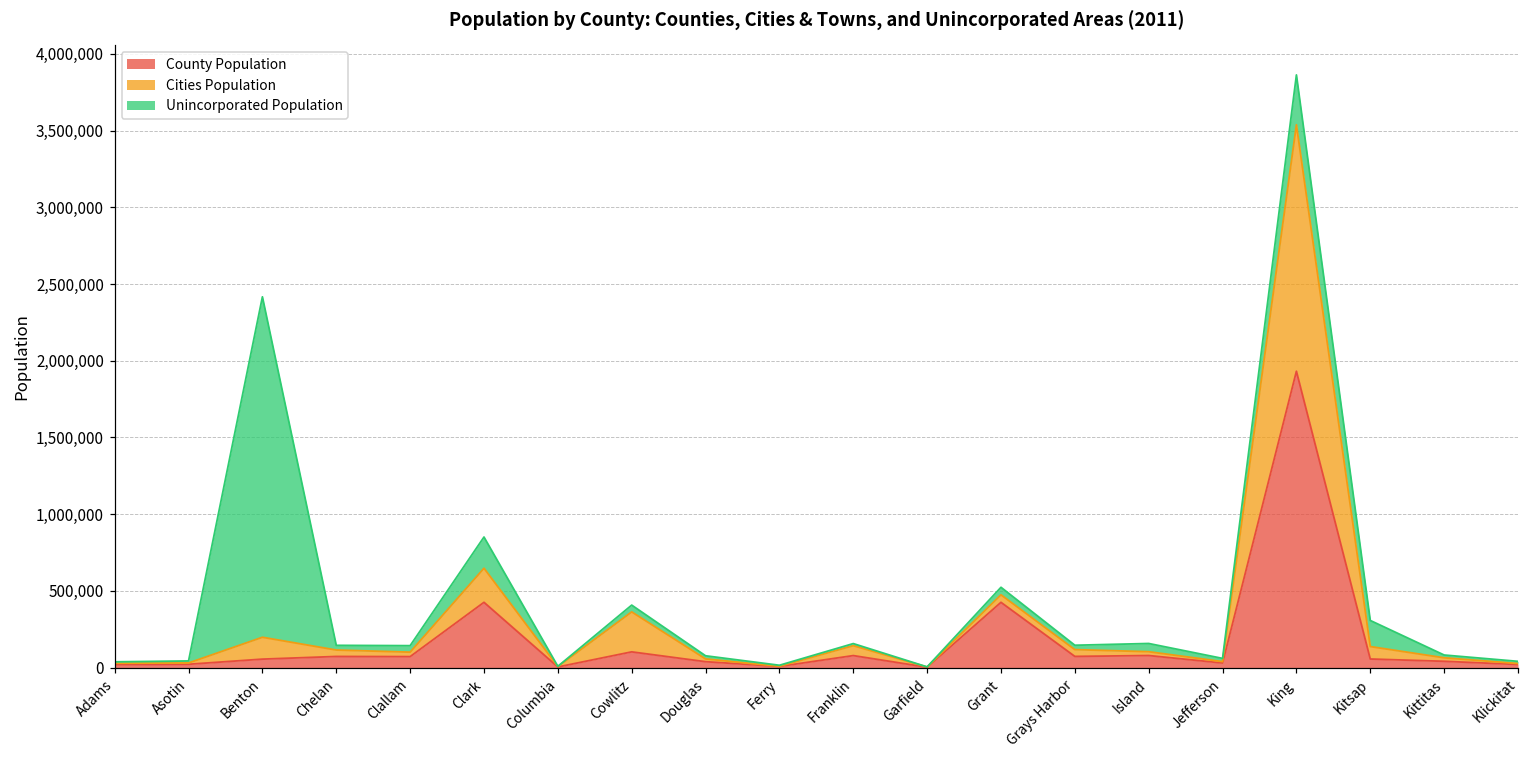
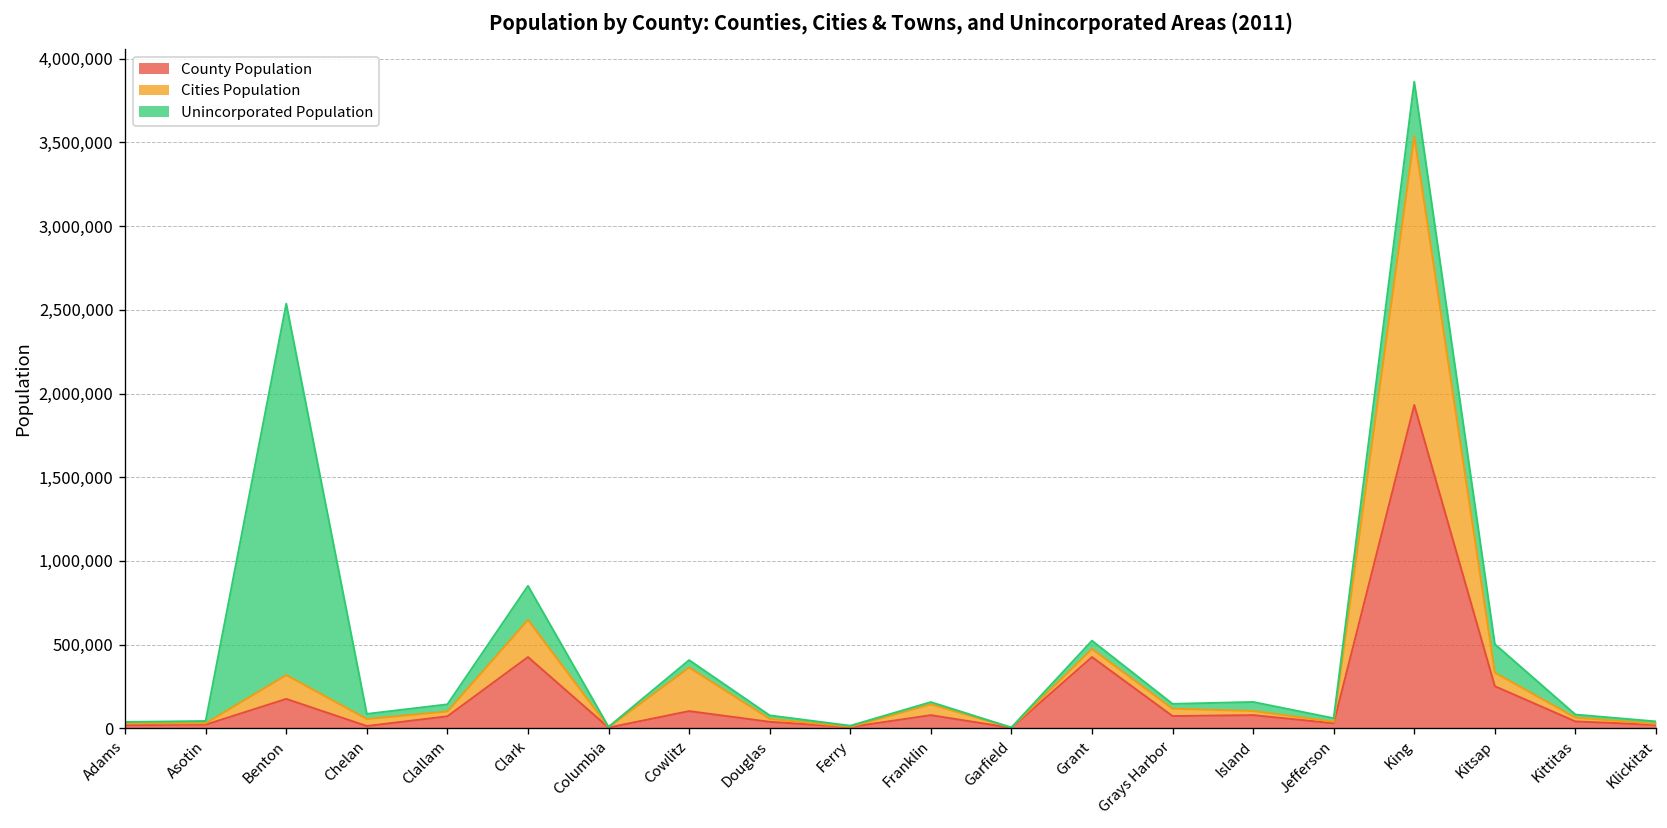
  {
    "County Population": {
-     "Benton": "60,000",
-     "Chelan": "70,000",
+     "Benton": "180,000",
+     "Chelan": "10,000",
      "Clallam": "70,000",
      "Clark": "430,000",
      "Cowlitz": "100,000",
      "Franklin": "80,000",
      "Grant": "430,000",
      "Grays Harbor": "70,000",
      "Island": "80,000",
      "King": "1,930,000",
-     "Kitsap": "60,000",
+     "Kitsap": "250,000",
      "Kittitas": "40,000"
    },
    "Cities Population": {
      "Benton": "140,000",
      "Chelan": "40,000",
      "Clallam": "30,000",
      "Clark": "220,000",
      "Cowlitz": "260,000",
      "Grant": "50,000",
      "Grays Harbor": "40,000",
      "Island": "20,000",
      "King": "1,610,000",
      "Kitsap": "80,000"
    },
    "Unincorporated Population": {
      "Benton": "2,220,000",
      "Chelan": "30,000",
      "Clallam": "40,000",
      "Clark": "200,000",
      "Cowlitz": "40,000",
      "Douglas": "20,000",
      "Grant": "50,000",
      "Grays Harbor": "30,000",
      "Island": "50,000",
      "Jefferson": "20,000",
      "King": "330,000",
      "Kitsap": "170,000"
    }
  }
